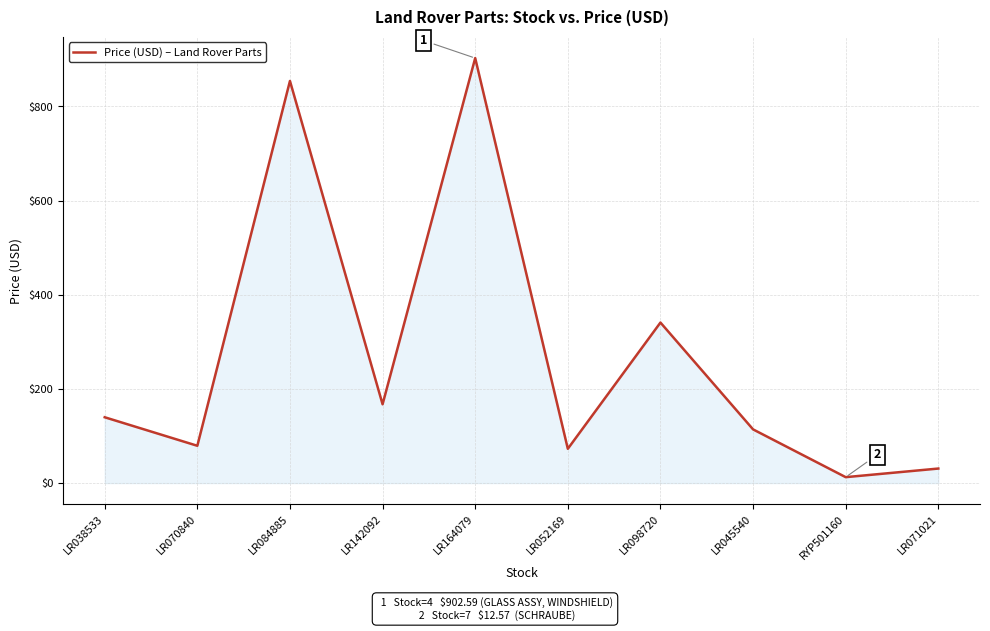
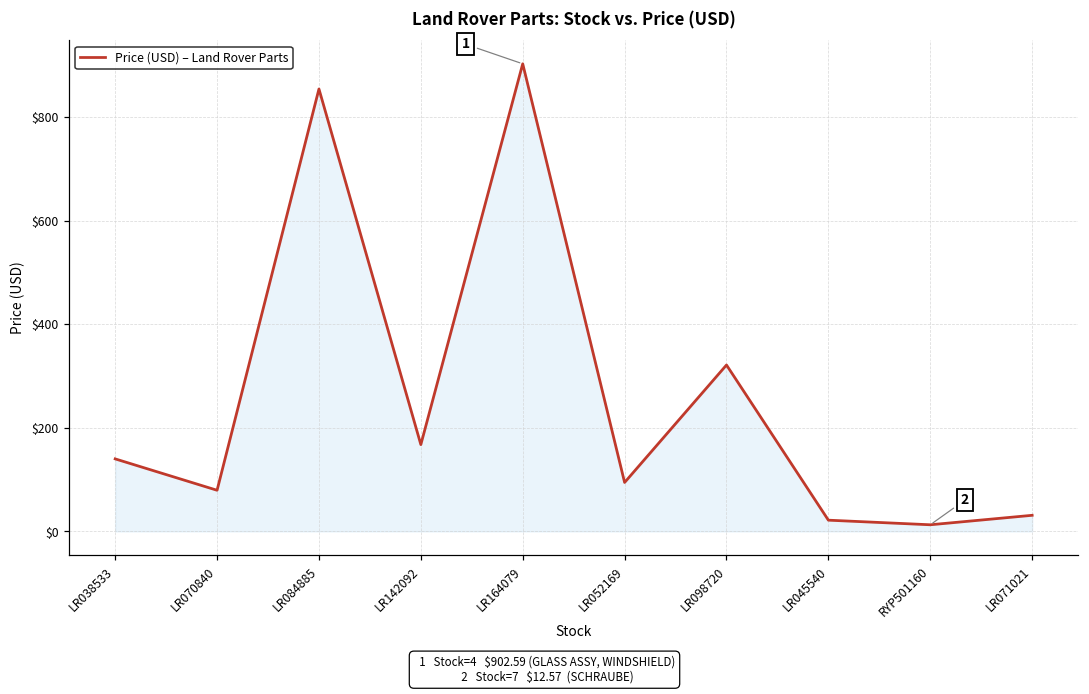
  {
    "LR038533": "$140",
    "LR070840": "$80",
    "LR084885": "$850",
    "LR142092": "$170",
-   "LR052169": "$70",
-   "LR098720": "$340",
-   "LR045540": "$110",
+   "LR052169": "$90",
+   "LR098720": "$320",
+   "LR045540": "$20",
    "LR071021": "$30"
  }
